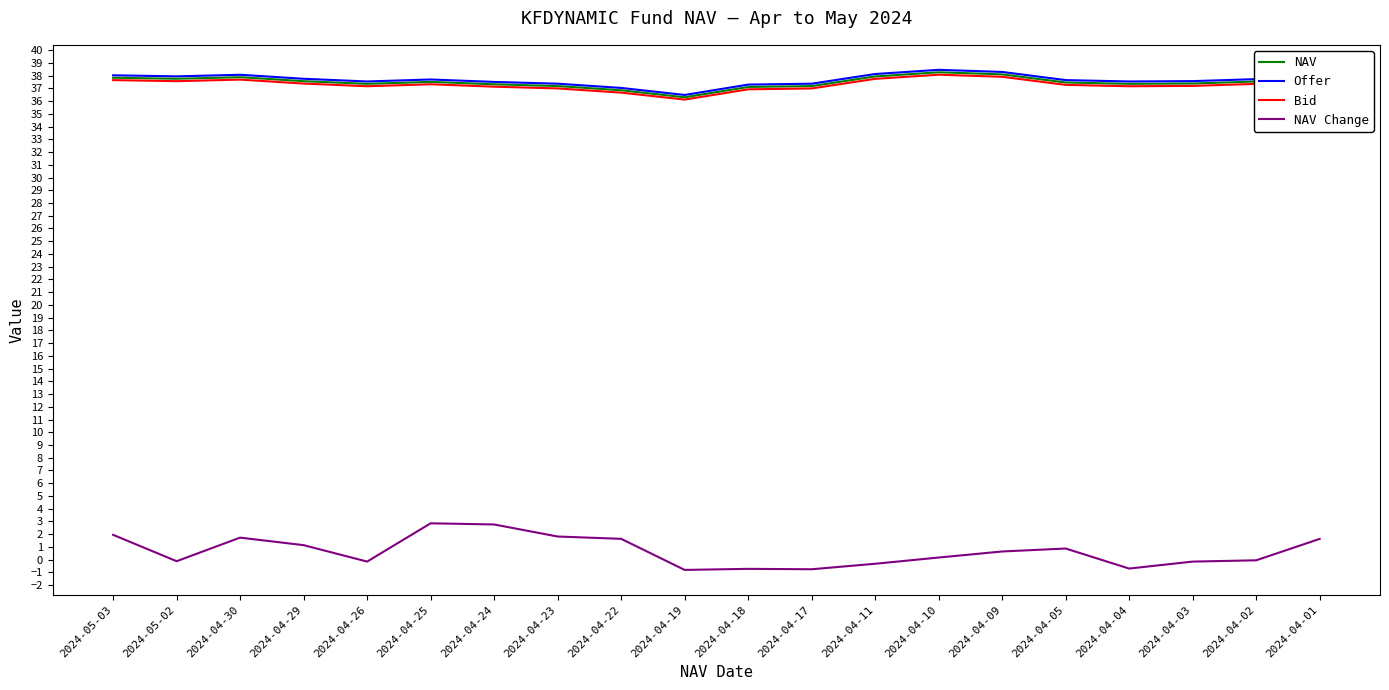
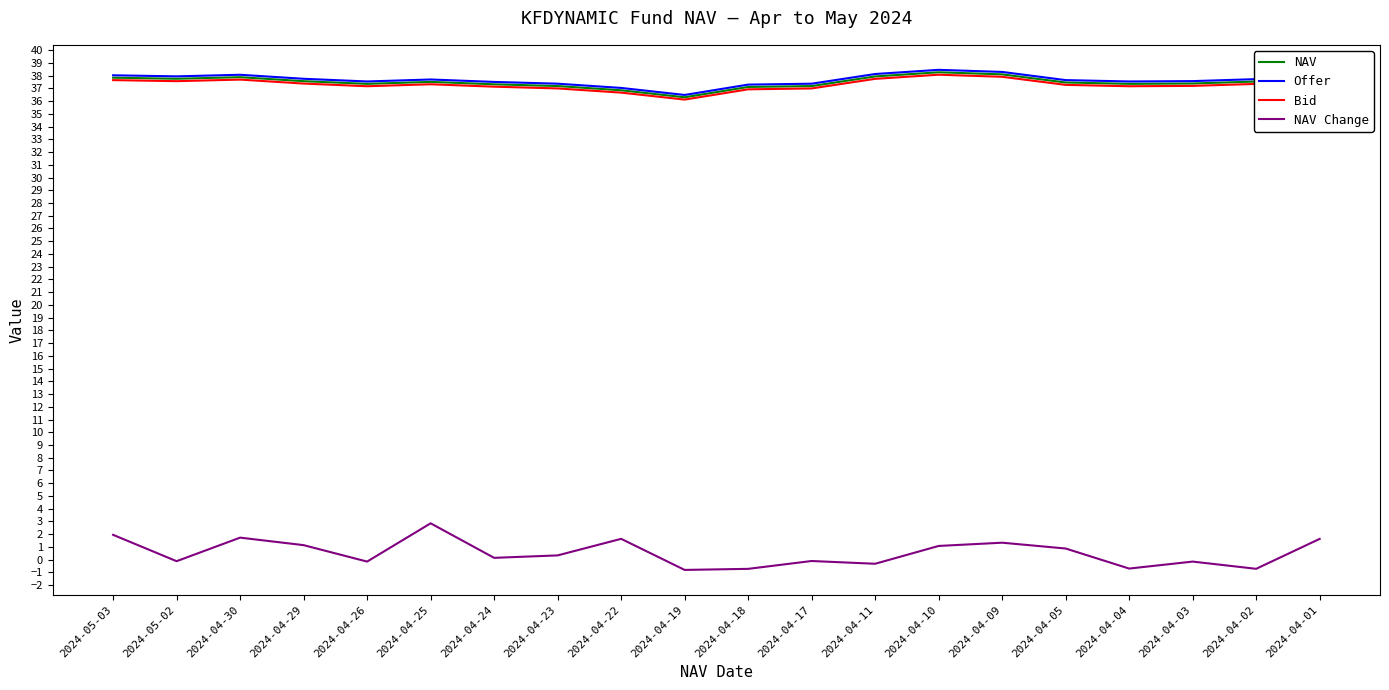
  {
    "NAV Change": {
      "2024-05-03": 1.9,
      "2024-05-02": -0.1,
      "2024-04-30": 1.7,
      "2024-04-29": 1.1,
      "2024-04-26": -0.2,
      "2024-04-25": 2.9,
-     "2024-04-24": 2.8,
-     "2024-04-23": 1.8,
+     "2024-04-24": 0.1,
+     "2024-04-23": 0.3,
      "2024-04-22": 1.6,
      "2024-04-19": -0.8,
      "2024-04-18": -0.7,
-     "2024-04-17": -0.8,
+     "2024-04-17": -0.1,
      "2024-04-11": -0.3,
-     "2024-04-10": 0.2,
-     "2024-04-09": 0.6,
+     "2024-04-10": 1.1,
+     "2024-04-09": 1.3,
      "2024-04-05": 0.9,
      "2024-04-04": -0.7,
      "2024-04-03": -0.2,
-     "2024-04-02": -0.1,
+     "2024-04-02": -0.7,
      "2024-04-01": 1.6
    }
  }
